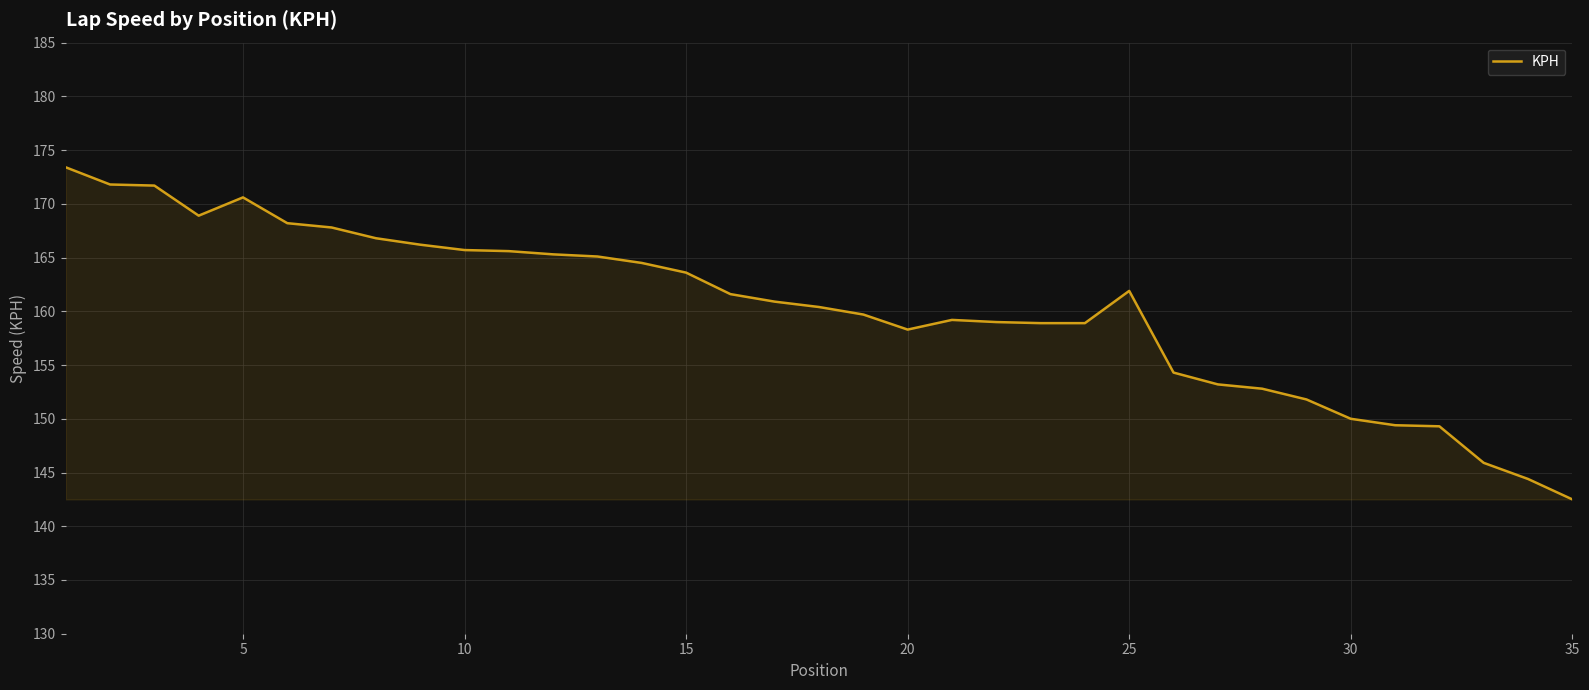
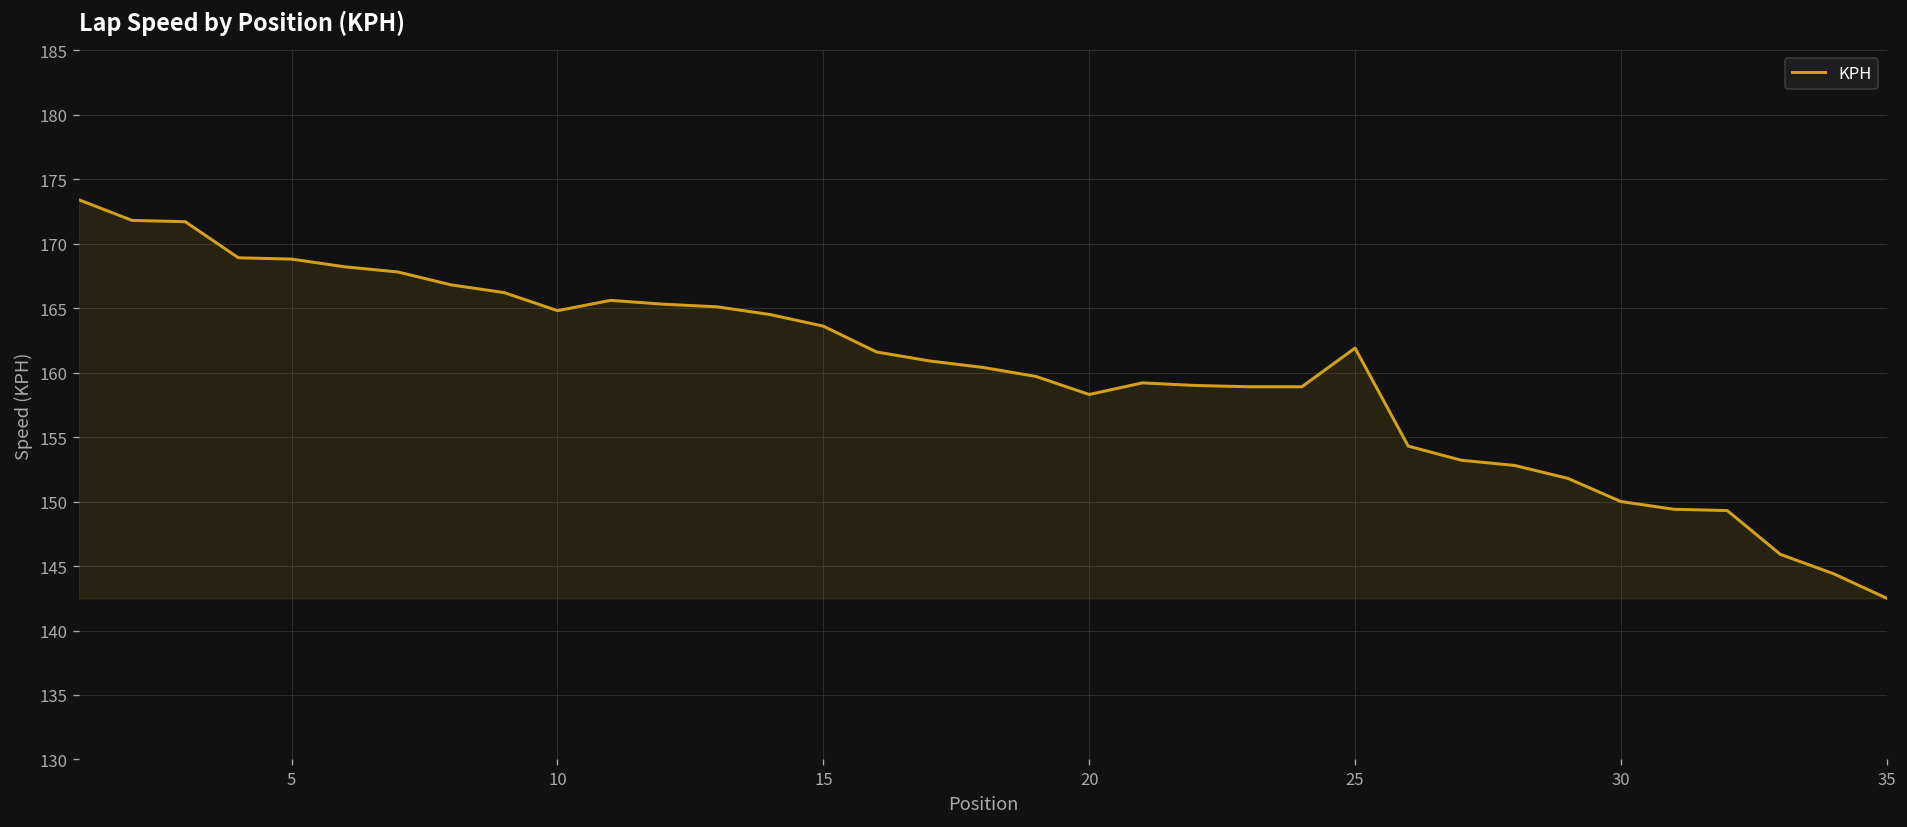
  {
-   "5": 170.6,
-   "10": 165.7,
+   "5": 168.8,
+   "10": 164.8,
    "15": 163.6,
    "20": 158.3,
    "25": 161.9,
    "30": 150.0,
    "35": 142.5
  }
